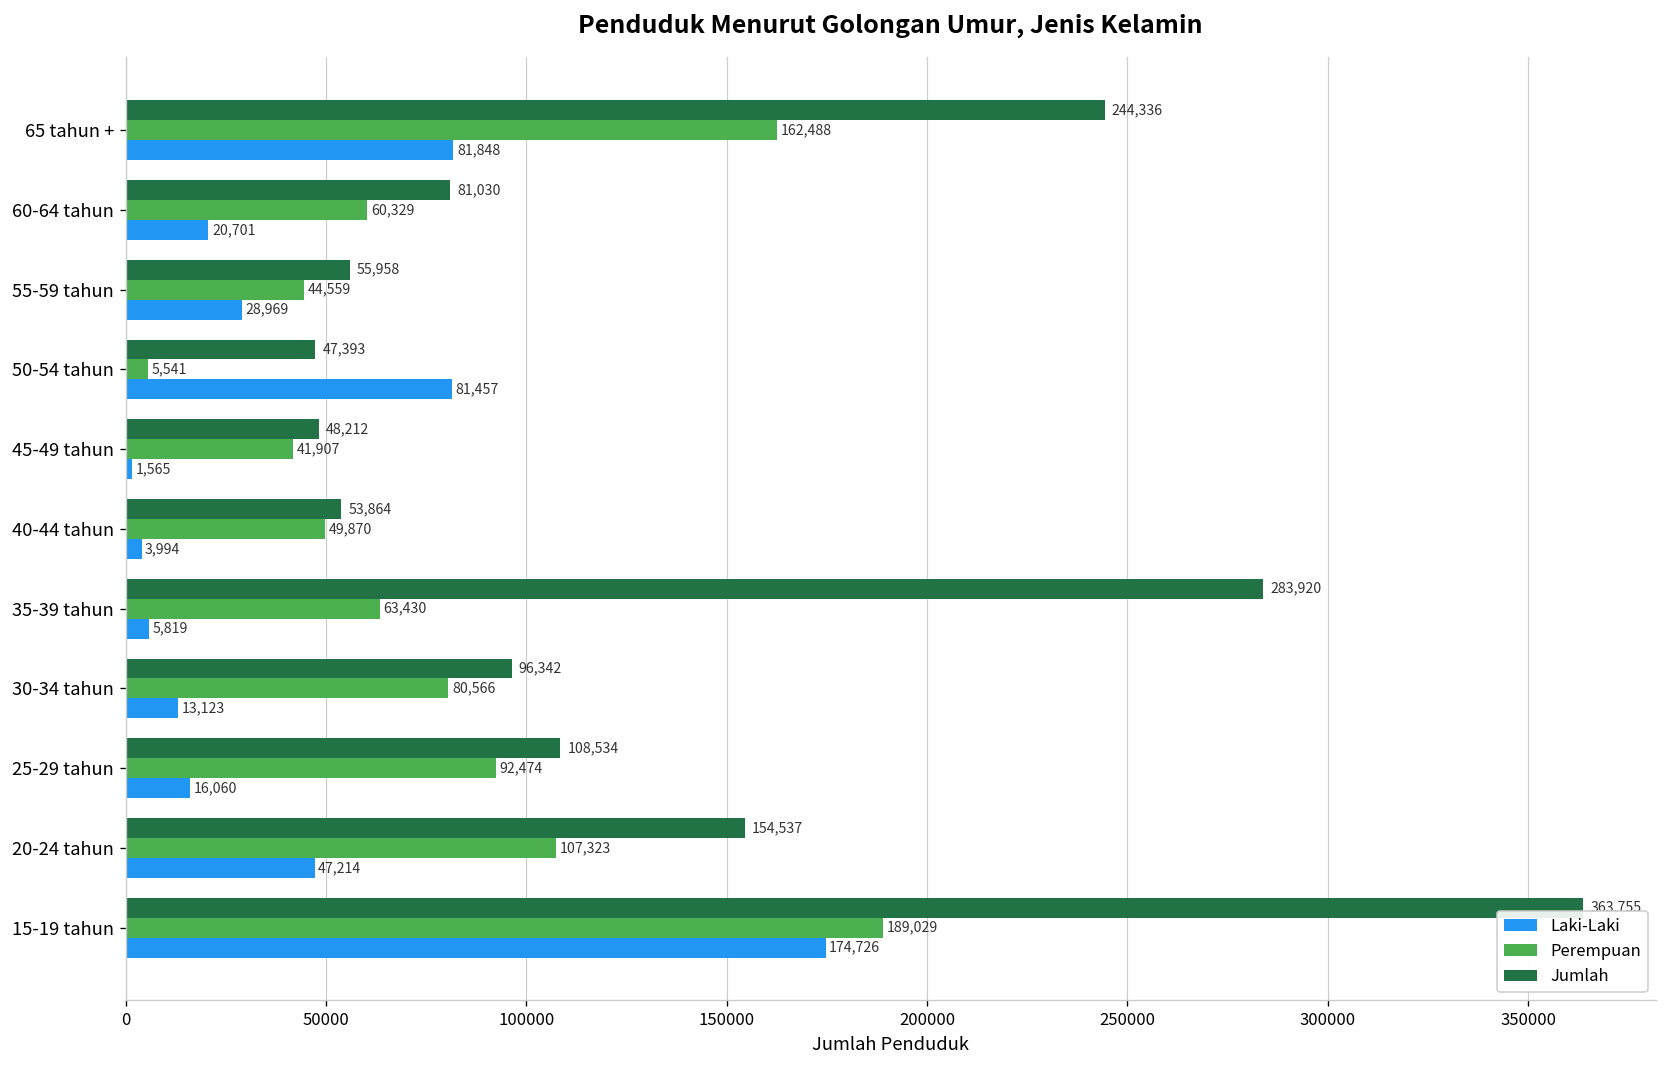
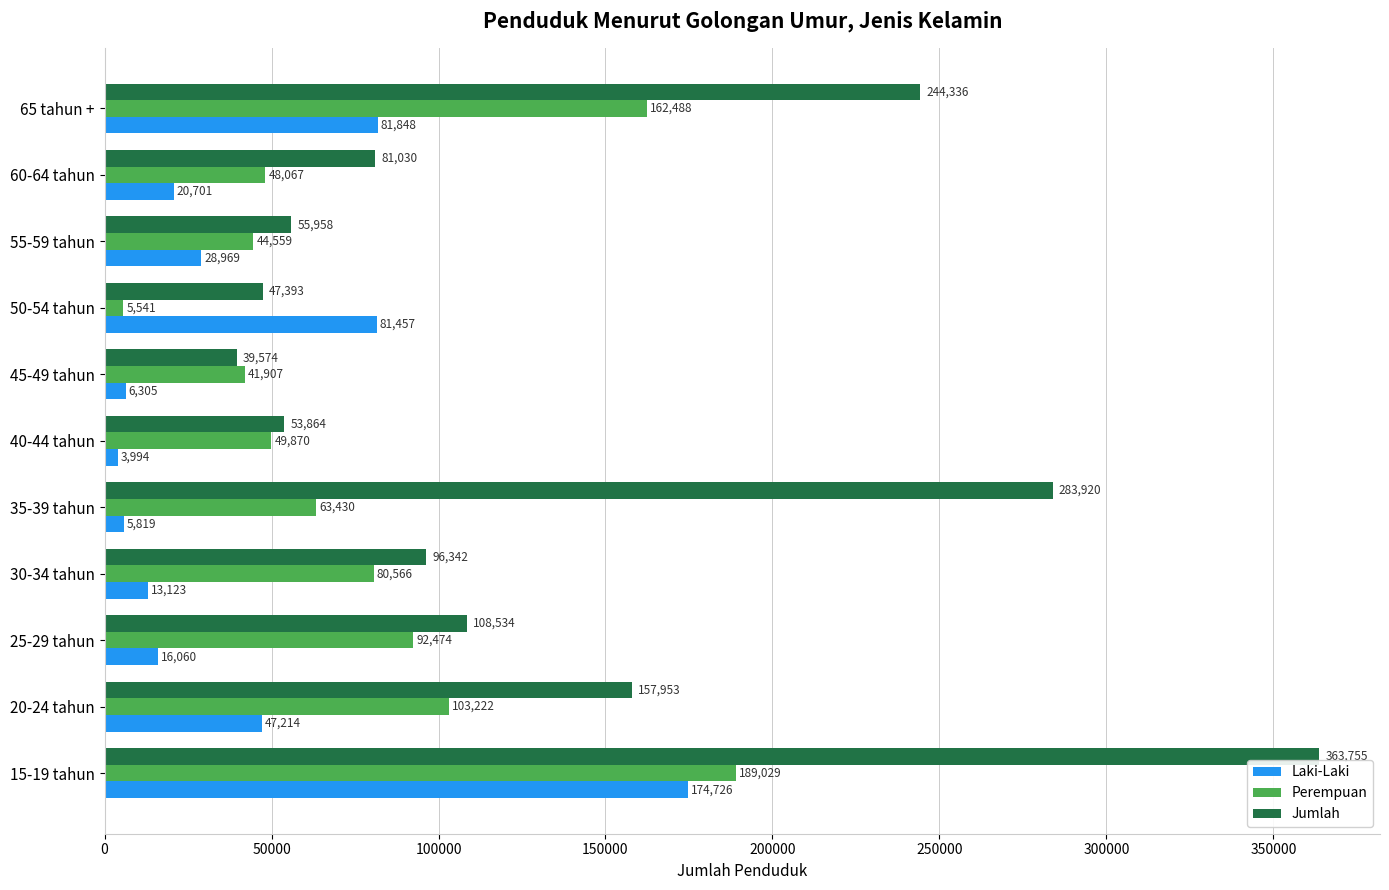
  {
    "Laki-Laki": {
      "65 tahun +": "81,848",
      "60-64 tahun": "20,701",
      "55-59 tahun": "28,969",
      "50-54 tahun": "81,457",
-     "45-49 tahun": "1,565",
+     "45-49 tahun": "6,305",
      "40-44 tahun": "3,994",
      "35-39 tahun": "5,819",
      "30-34 tahun": "13,123",
      "25-29 tahun": "16,060",
      "20-24 tahun": "47,214",
      "15-19 tahun": "174,726"
    },
    "Perempuan": {
      "65 tahun +": "162,488",
-     "60-64 tahun": "60,329",
+     "60-64 tahun": "48,067",
      "55-59 tahun": "44,559",
      "50-54 tahun": "5,541",
      "45-49 tahun": "41,907",
      "40-44 tahun": "49,870",
      "35-39 tahun": "63,430",
      "30-34 tahun": "80,566",
      "25-29 tahun": "92,474",
-     "20-24 tahun": "107,323",
+     "20-24 tahun": "103,222",
      "15-19 tahun": "189,029"
    },
    "Jumlah": {
      "65 tahun +": "244,336",
      "60-64 tahun": "81,030",
      "55-59 tahun": "55,958",
      "50-54 tahun": "47,393",
-     "45-49 tahun": "48,212",
+     "45-49 tahun": "39,574",
      "40-44 tahun": "53,864",
      "35-39 tahun": "283,920",
      "30-34 tahun": "96,342",
      "25-29 tahun": "108,534",
-     "20-24 tahun": "154,537"
+     "20-24 tahun": "157,953"
    }
  }
